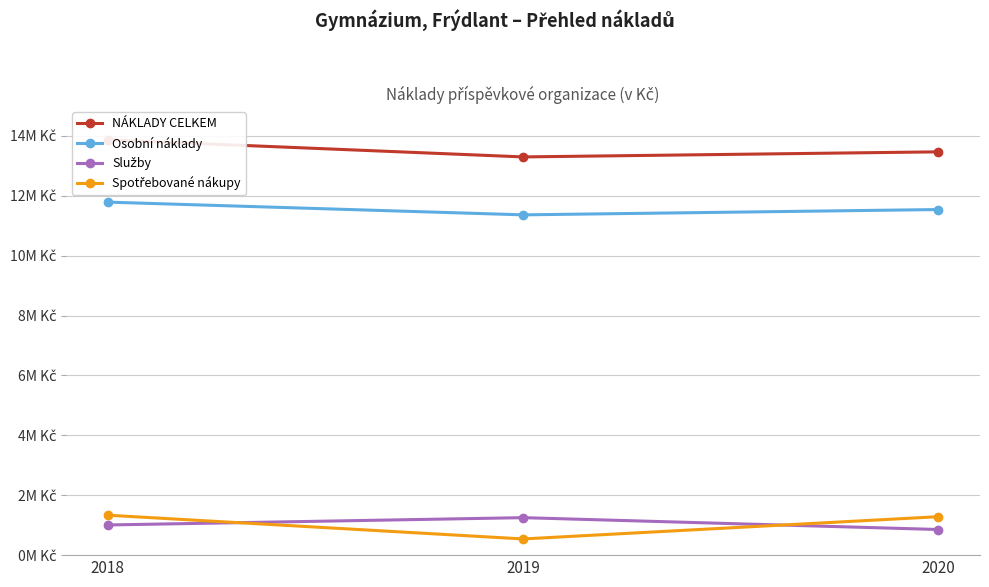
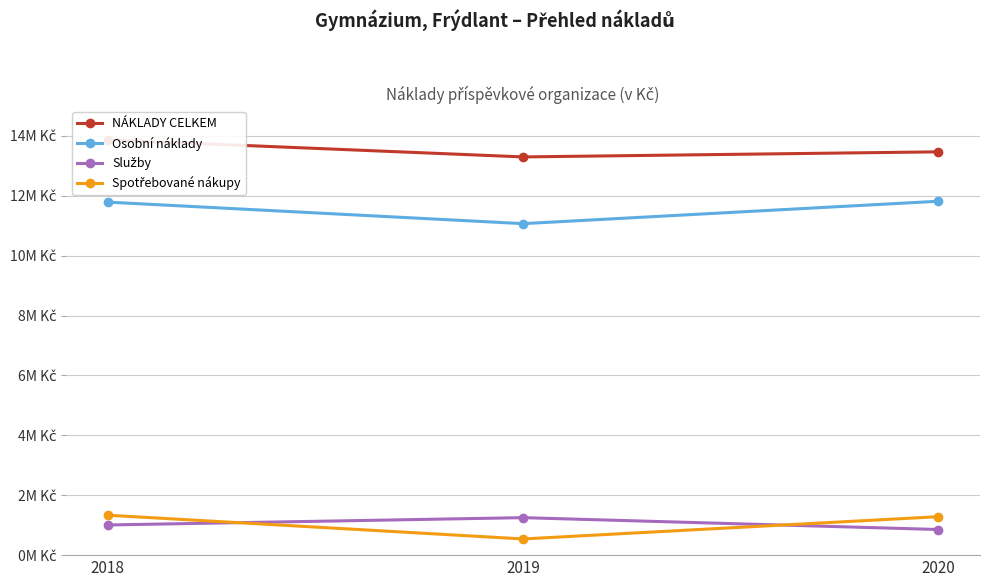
  {
    "NÁKLADY CELKEM": {
      "2019": "13.3M Kč",
      "2020": "13.5M Kč"
    },
    "Osobní náklady": {
      "2018": "11.8M Kč",
-     "2019": "11.4M Kč",
-     "2020": "11.5M Kč"
+     "2019": "11.1M Kč",
+     "2020": "11.8M Kč"
    },
    "Služby": {
      "2018": "1.0M Kč",
      "2019": "1.3M Kč",
      "2020": "0.9M Kč"
    },
    "Spotřebované nákupy": {
      "2018": "1.3M Kč",
      "2019": "0.5M Kč",
      "2020": "1.3M Kč"
    }
  }
